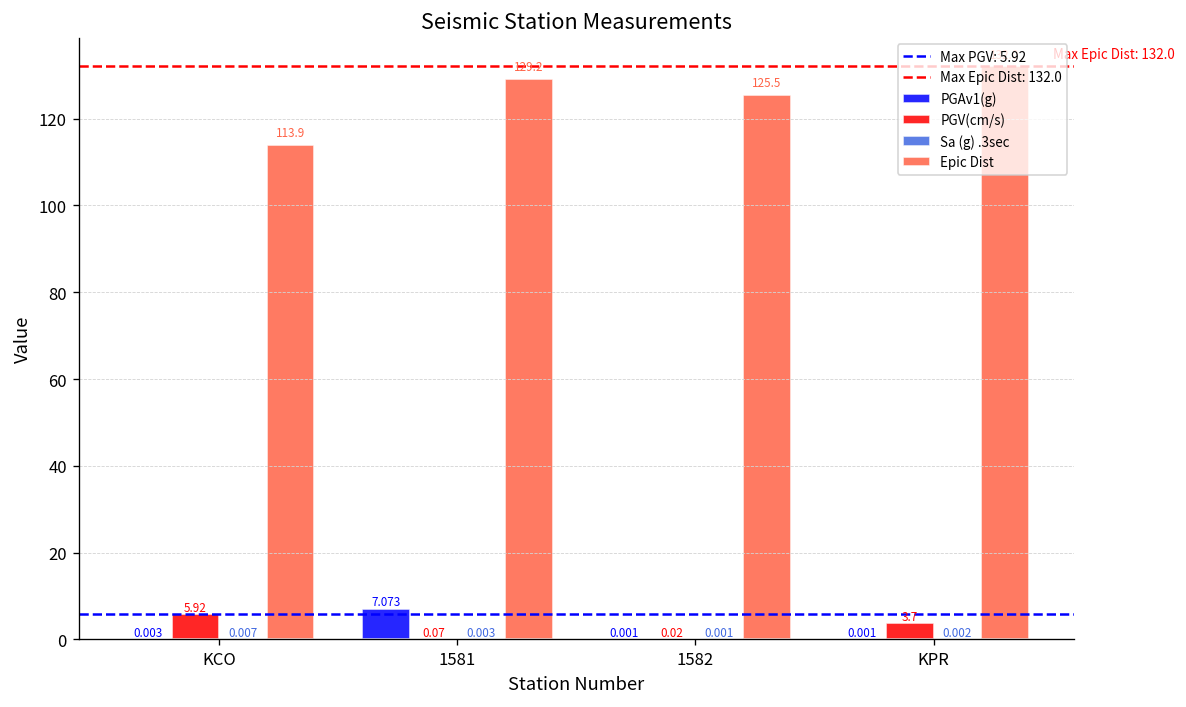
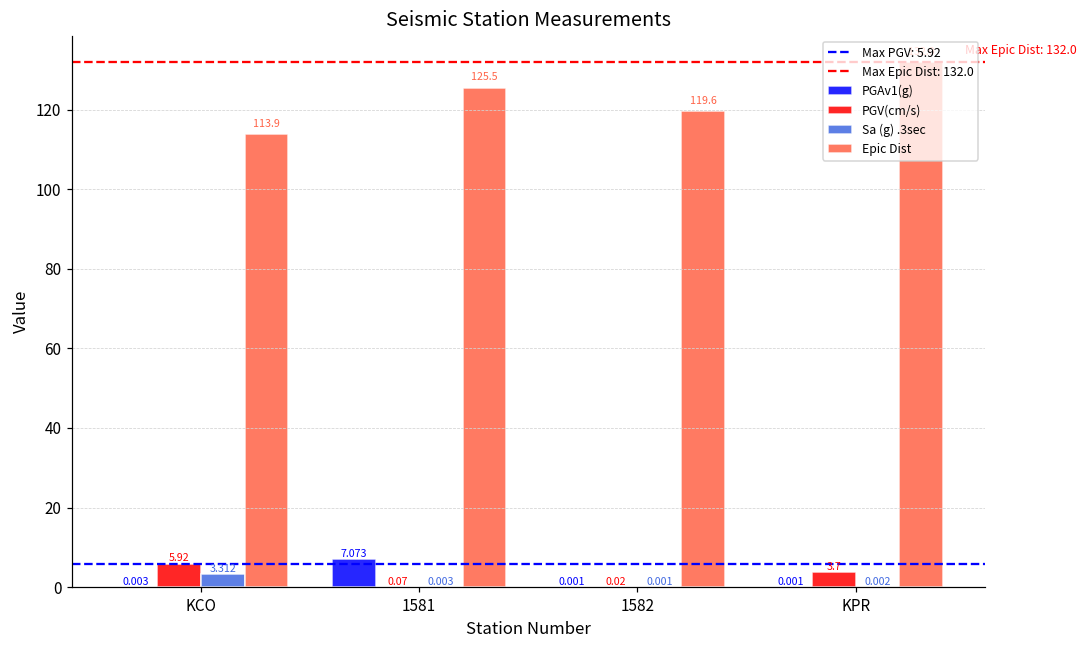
  {
    "PGAv1(g)": {
      "KCO": 0.003,
      "1581": 7.073,
      "1582": 0.001,
      "KPR": 0.001
    },
    "PGV(cm/s)": {
      "KCO": 5.92,
      "1581": 0.07,
      "1582": 0.02,
      "KPR": 3.7
    },
    "Sa (g) .3sec": {
-     "KCO": 0.007,
+     "KCO": 3.312,
      "1581": 0.003,
      "1582": 0.001,
      "KPR": 0.002
    },
    "Epic Dist": {
      "KCO": 113.9,
-     "1581": 129.2,
-     "1582": 125.5
+     "1581": 125.5,
+     "1582": 119.6
    }
  }
